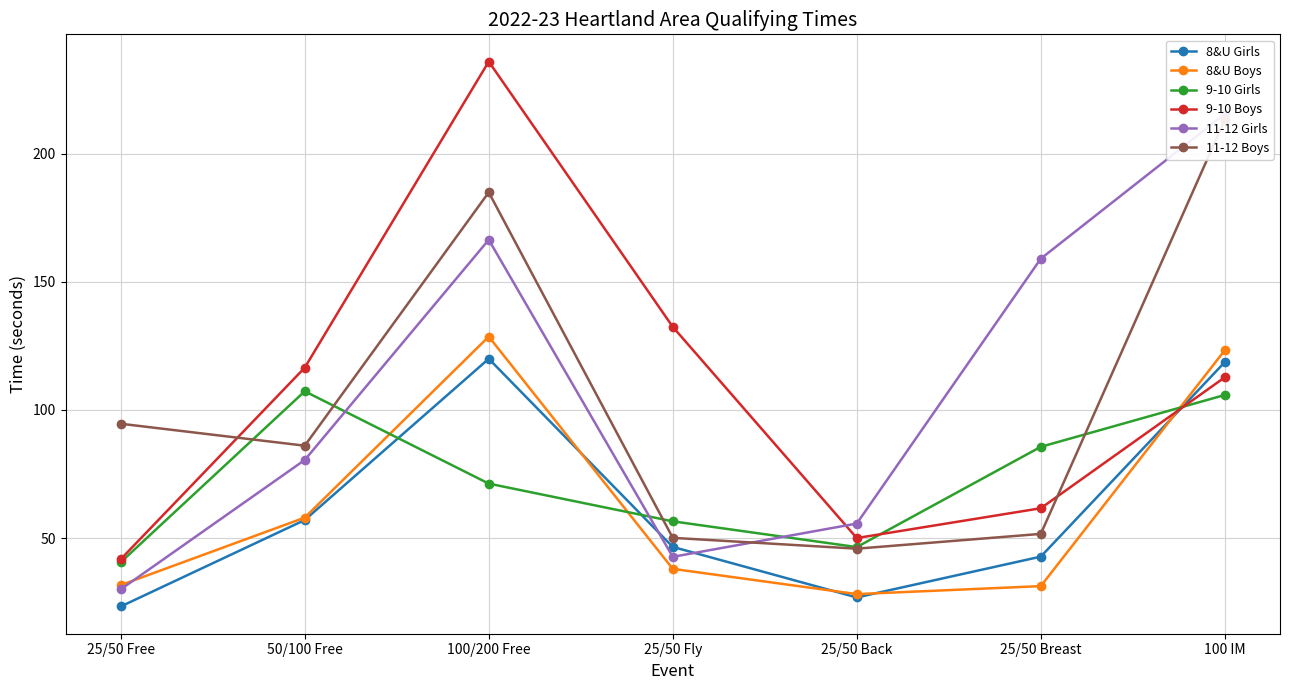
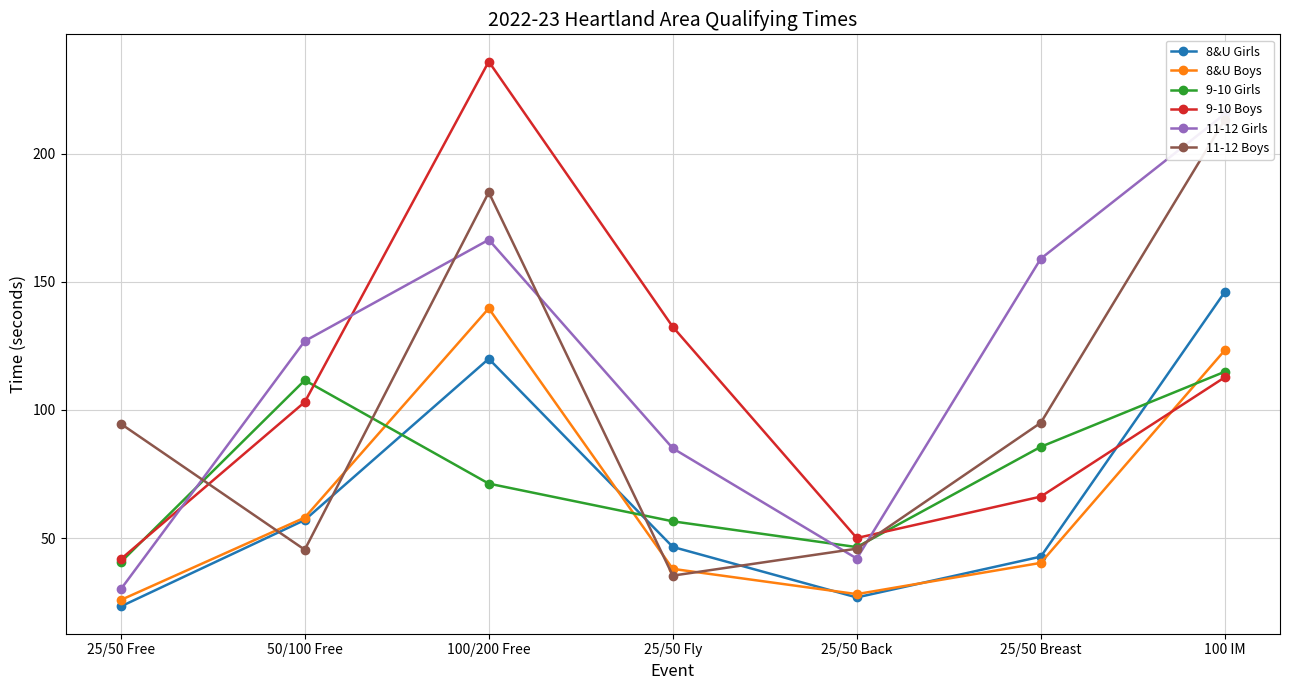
  {
    "8&U Girls": {
      "25/50 Free": 23,
      "100/200 Free": 120,
      "25/50 Fly": 47,
      "25/50 Back": 27,
      "25/50 Breast": 43,
-     "100 IM": 119
+     "100 IM": 146
    },
    "8&U Boys": {
-     "25/50 Free": 32,
-     "100/200 Free": 129,
+     "25/50 Free": 26,
+     "100/200 Free": 140,
      "25/50 Fly": 38,
      "25/50 Back": 28,
-     "25/50 Breast": 31,
+     "25/50 Breast": 40,
      "100 IM": 123
    },
    "9-10 Girls": {
      "25/50 Free": 41,
-     "50/100 Free": 107,
+     "50/100 Free": 112,
      "100/200 Free": 71,
      "25/50 Fly": 57,
      "25/50 Breast": 86,
-     "100 IM": 106
+     "100 IM": 115
    },
    "9-10 Boys": {
      "25/50 Free": 42,
-     "50/100 Free": 117,
+     "50/100 Free": 103,
      "100/200 Free": 236,
      "25/50 Fly": 132,
      "25/50 Back": 50,
-     "25/50 Breast": 62,
+     "25/50 Breast": 66,
      "100 IM": 113
    },
    "11-12 Girls": {
      "25/50 Free": 30,
-     "50/100 Free": 81,
+     "50/100 Free": 127,
      "100/200 Free": 166,
-     "25/50 Fly": 43,
-     "25/50 Back": 56,
+     "25/50 Fly": 85,
+     "25/50 Back": 42,
      "25/50 Breast": 159
    },
    "11-12 Boys": {
      "25/50 Free": 95,
-     "50/100 Free": 86,
+     "50/100 Free": 46,
      "100/200 Free": 185,
-     "25/50 Fly": 50,
-     "25/50 Breast": 52
+     "25/50 Fly": 35,
+     "25/50 Breast": 95
    }
  }
